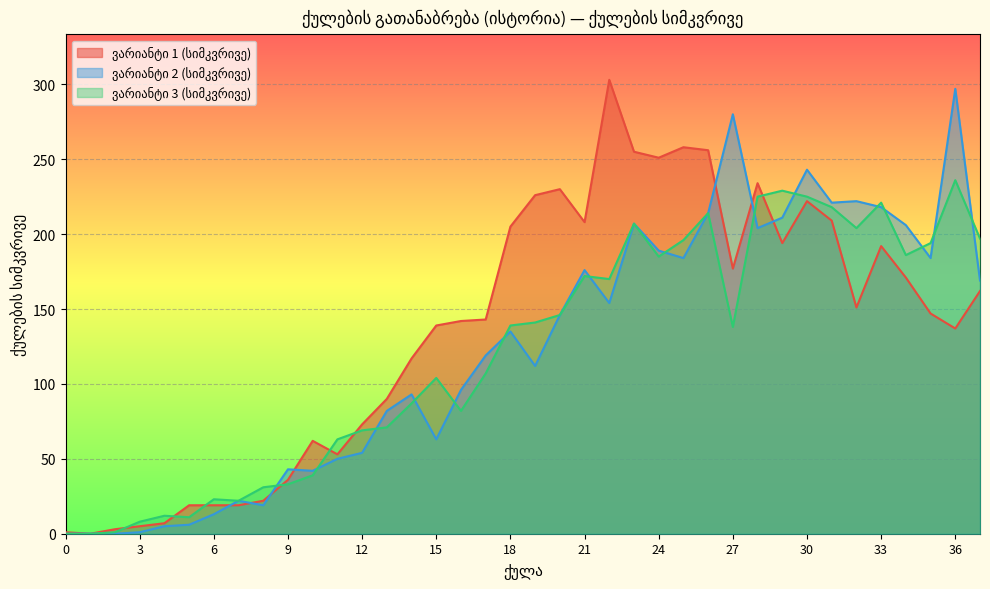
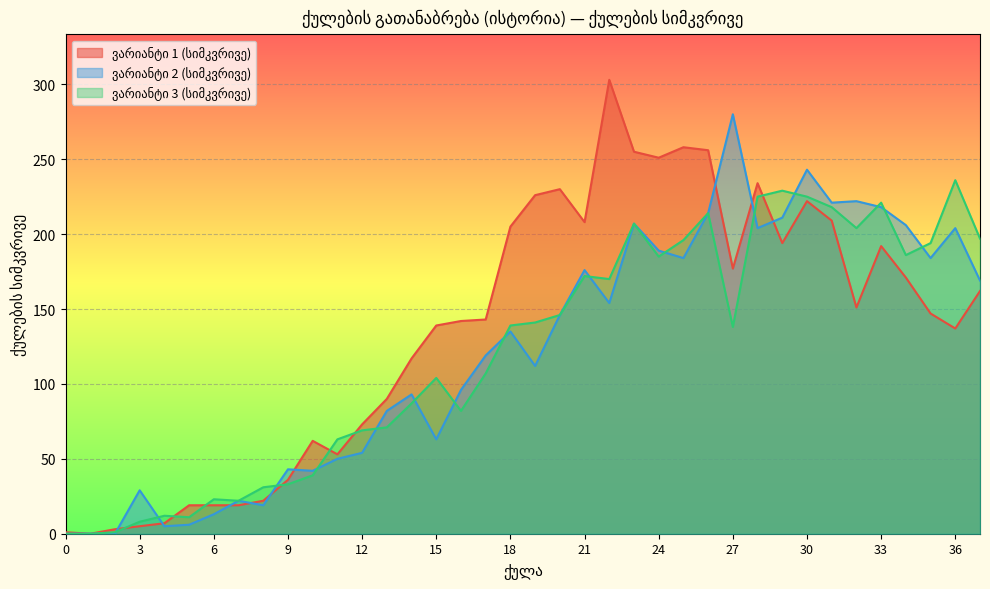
  {
    "ვარიანტი 1 (სიმკვრივე)": {
      "3": 5,
      "6": 19,
      "9": 36,
      "12": 73,
      "15": 139,
      "18": 205,
      "21": 208,
      "24": 251,
      "27": 177,
      "30": 222,
      "33": 192,
      "36": 137
    },
    "ვარიანტი 2 (სიმკვრივე)": {
-     "3": 1,
+     "3": 29,
      "6": 13,
      "9": 43,
      "12": 54,
      "15": 63,
      "18": 135,
      "21": 176,
      "24": 189,
      "27": 280,
      "30": 243,
      "33": 218,
-     "36": 297
+     "36": 204
    },
    "ვარიანტი 3 (სიმკვრივე)": {
      "3": 8,
      "6": 23,
      "9": 33,
      "12": 69,
      "15": 104,
      "18": 139,
      "21": 172,
      "24": 185,
      "27": 138,
      "30": 225,
      "33": 221,
      "36": 236
    }
  }
